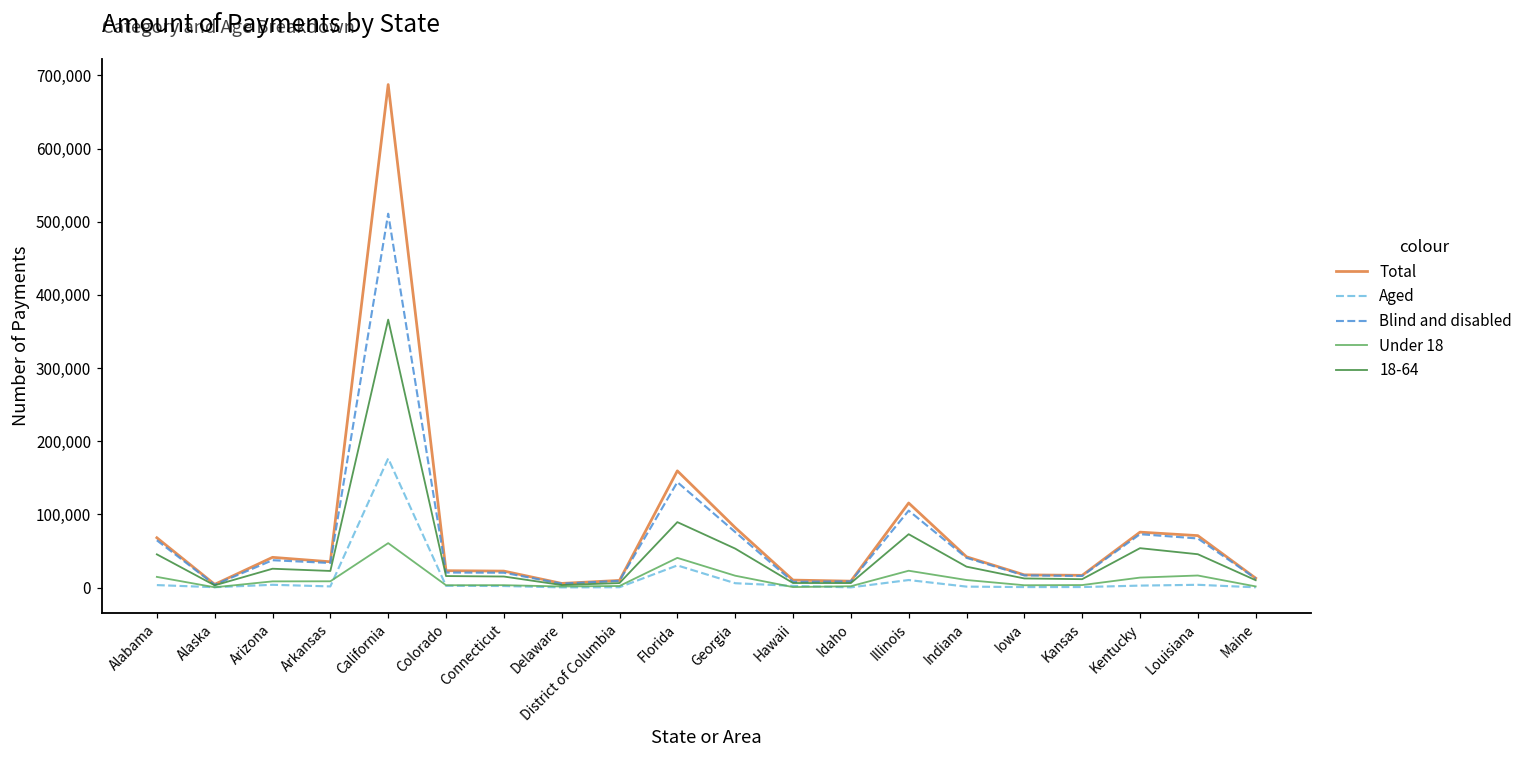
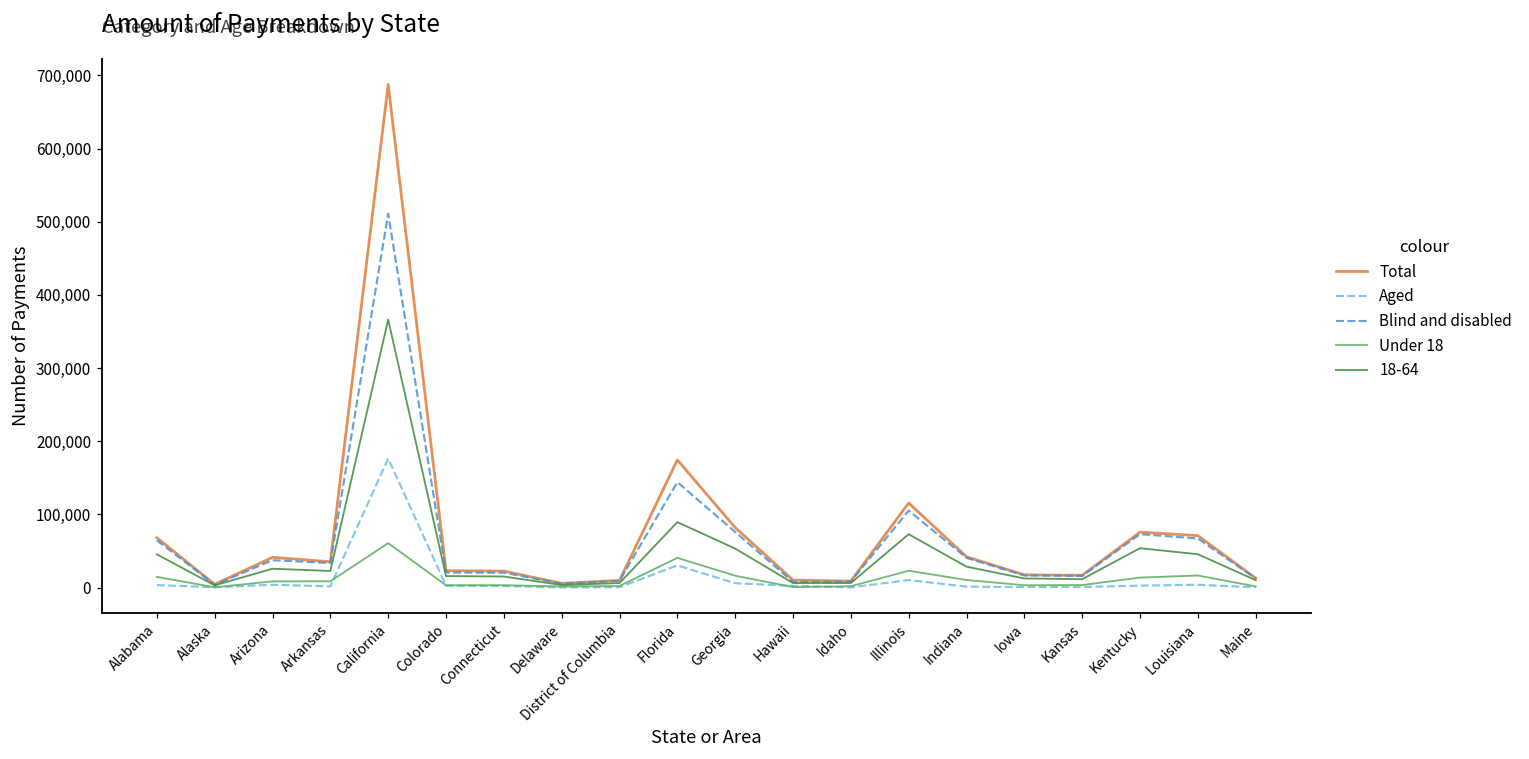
  {
    "Total": {
      "Arizona": "40,000",
      "California": "690,000",
-     "Florida": "160,000",
+     "Florida": "170,000",
      "Georgia": "80,000",
      "Illinois": "120,000",
      "Louisiana": "70,000"
    }
  }
